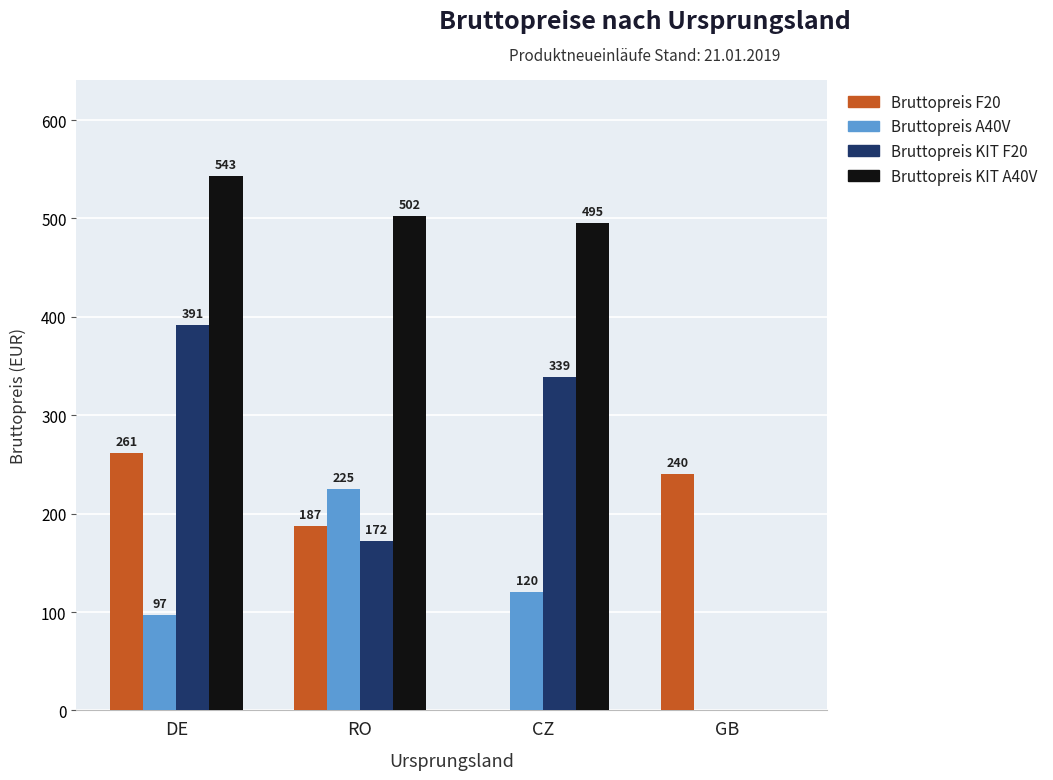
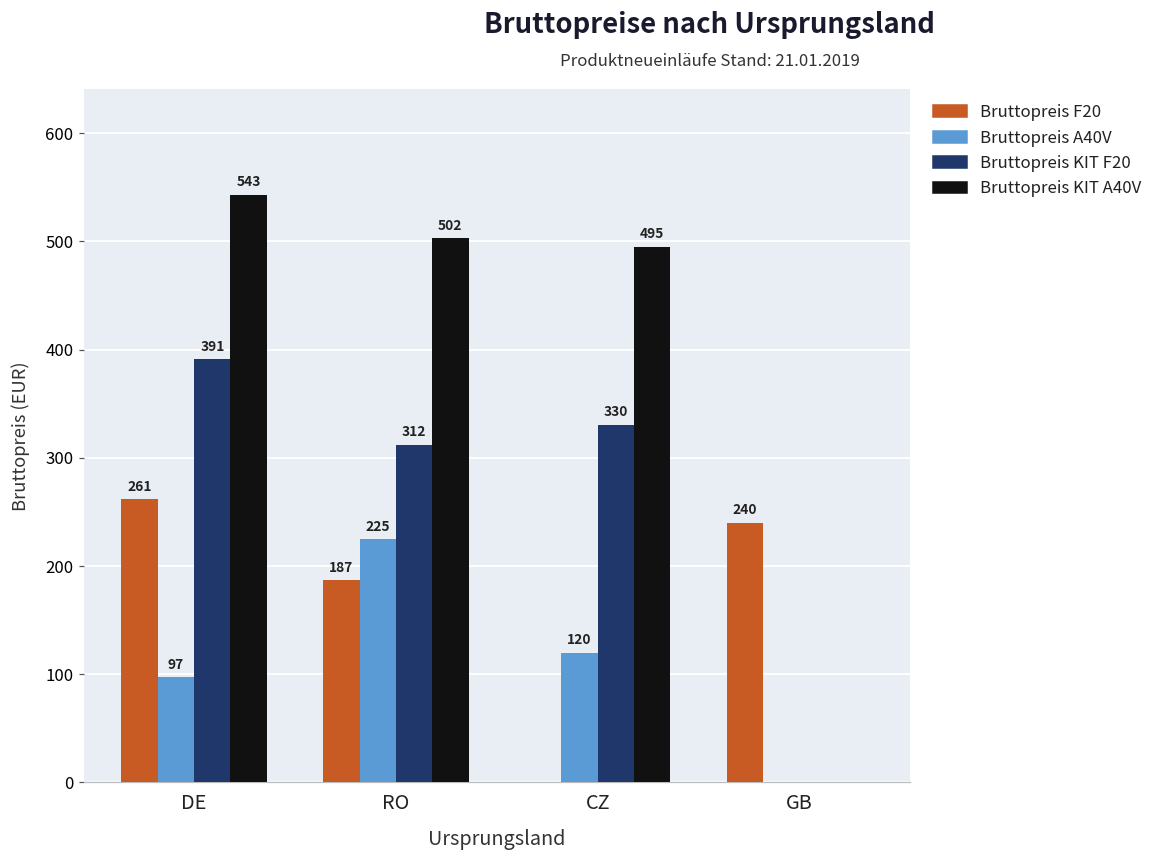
  {
    "Bruttopreis F20": {
      "DE": 261,
      "RO": 187,
      "GB": 240
    },
    "Bruttopreis A40V": {
      "DE": 97,
      "RO": 225,
      "CZ": 120
    },
    "Bruttopreis KIT F20": {
      "DE": 391,
-     "RO": 172,
-     "CZ": 339
+     "RO": 312,
+     "CZ": 330
    },
    "Bruttopreis KIT A40V": {
      "DE": 543,
      "CZ": 495
    }
  }
